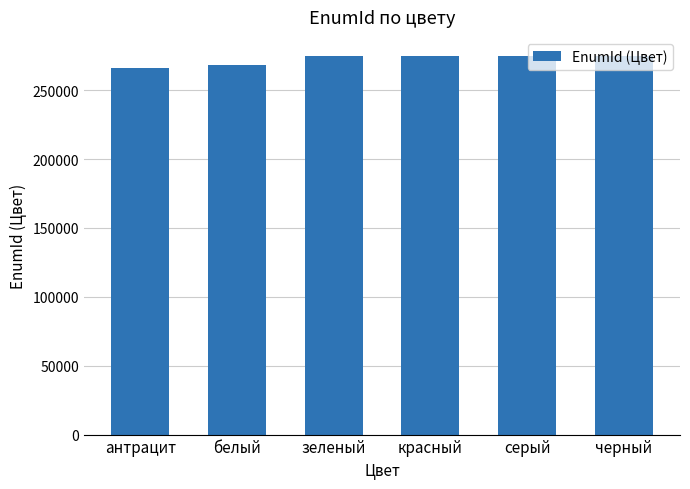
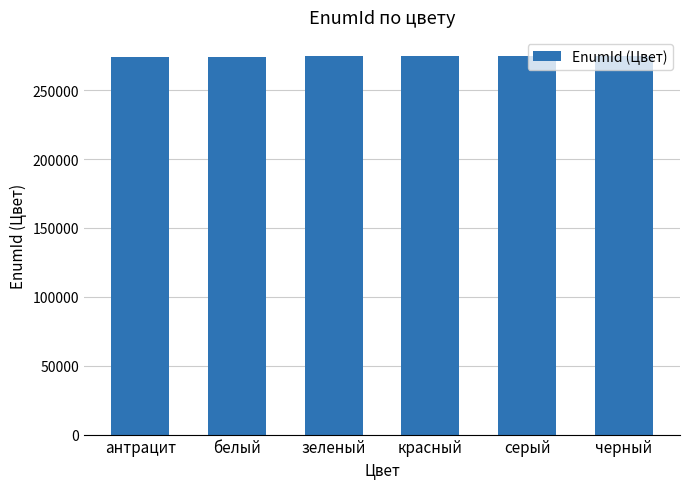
  {
-   "антрацит": 266000,
-   "белый": 268000,
+   "антрацит": 274000,
+   "белый": 274000,
    "зеленый": 275000,
    "красный": 275000,
    "серый": 275000
  }
